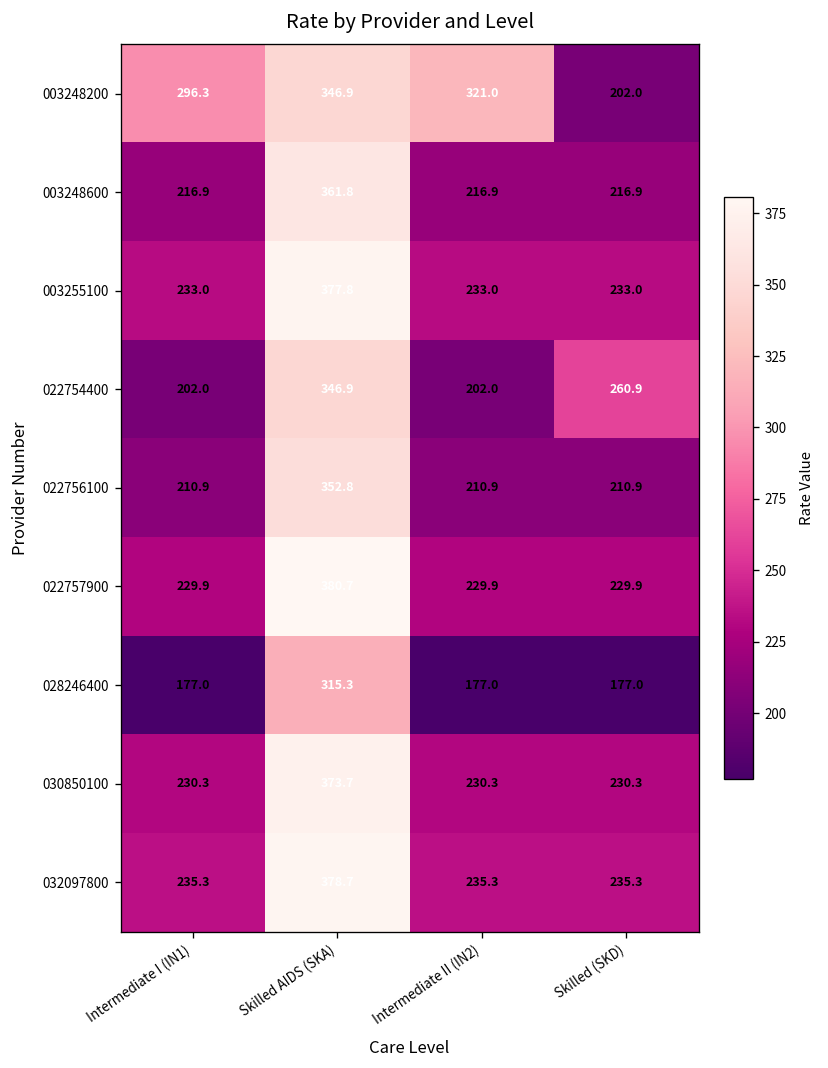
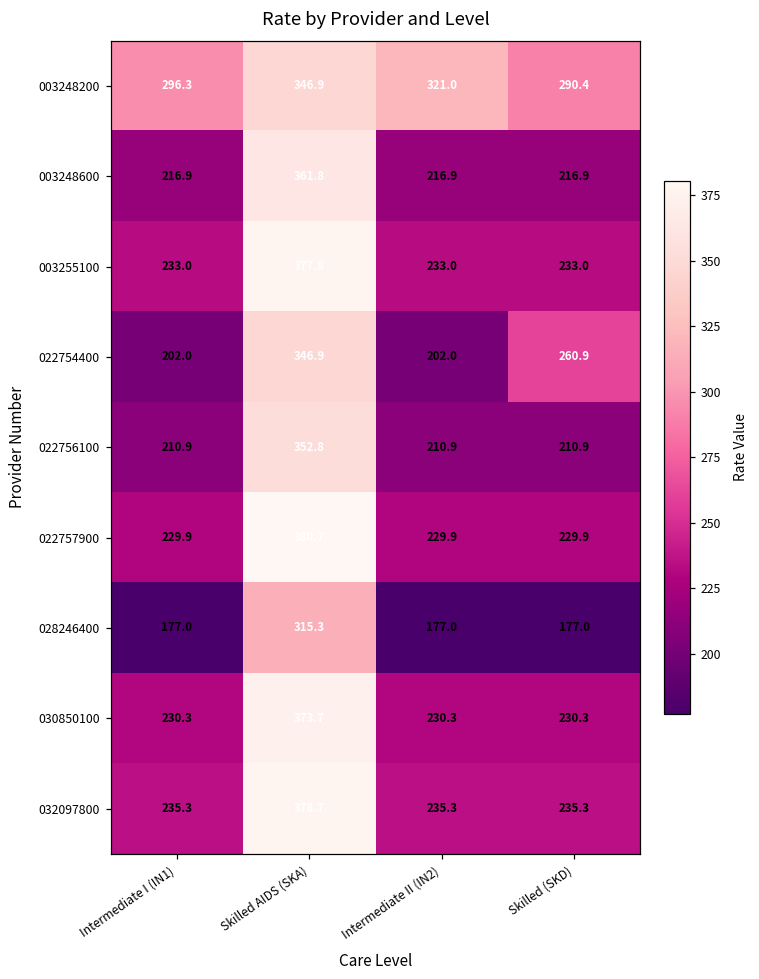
  {
    "003248200": {
      "Intermediate I (IN1)": 296.3,
      "Intermediate II (IN2)": 321.0,
-     "Skilled (SKD)": 202.0
+     "Skilled (SKD)": 290.4
    },
    "003248600": {
      "Intermediate I (IN1)": 216.9,
      "Intermediate II (IN2)": 216.9,
      "Skilled (SKD)": 216.9
    },
    "003255100": {
      "Intermediate I (IN1)": 233.0,
      "Intermediate II (IN2)": 233.0,
      "Skilled (SKD)": 233.0
    },
    "022754400": {
      "Intermediate I (IN1)": 202.0,
      "Intermediate II (IN2)": 202.0,
      "Skilled (SKD)": 260.9
    },
    "022756100": {
      "Intermediate I (IN1)": 210.9,
      "Intermediate II (IN2)": 210.9,
      "Skilled (SKD)": 210.9
    },
    "022757900": {
      "Intermediate I (IN1)": 229.9,
      "Intermediate II (IN2)": 229.9,
      "Skilled (SKD)": 229.9
    },
    "028246400": {
      "Intermediate I (IN1)": 177.0,
      "Skilled AIDS (SKA)": 315.3,
      "Intermediate II (IN2)": 177.0,
      "Skilled (SKD)": 177.0
    },
    "030850100": {
      "Intermediate I (IN1)": 230.3,
      "Intermediate II (IN2)": 230.3,
      "Skilled (SKD)": 230.3
    },
    "032097800": {
      "Intermediate I (IN1)": 235.3,
      "Intermediate II (IN2)": 235.3,
      "Skilled (SKD)": 235.3
    }
  }
